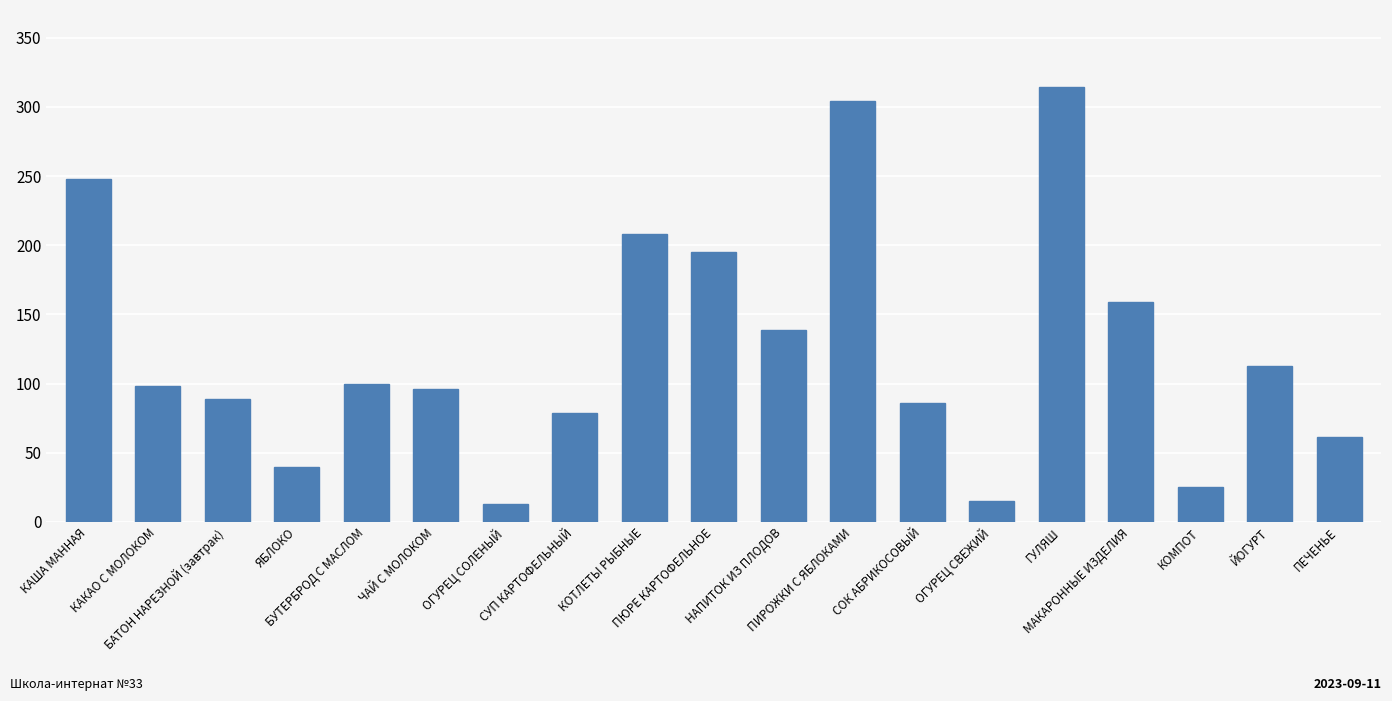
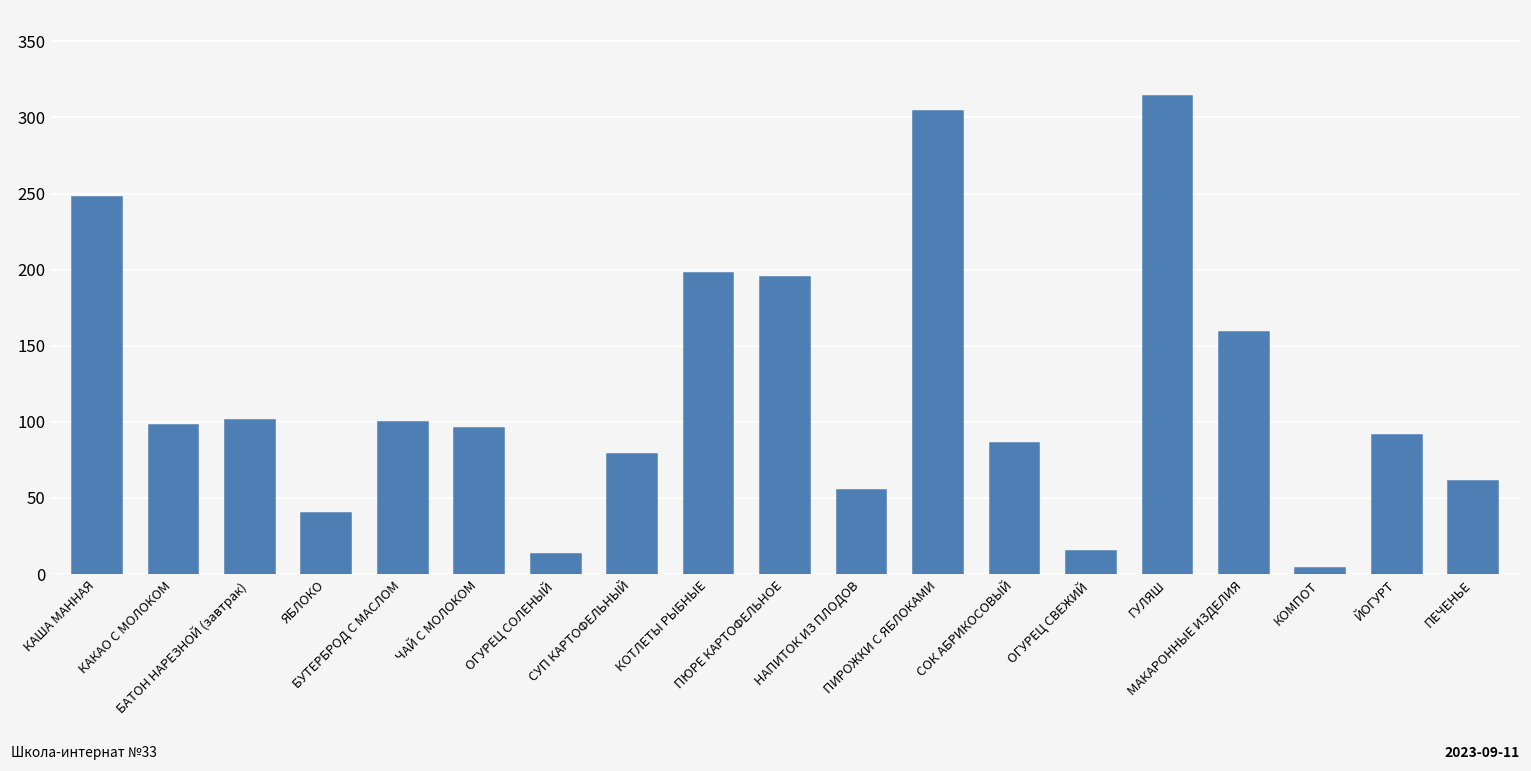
  {
    "КАША МАННАЯ": 248,
    "КАКАО С МОЛОКОМ": 98,
-   "БАТОН НАРЕЗНОЙ (завтрак)": 89,
+   "БАТОН НАРЕЗНОЙ (завтрак)": 101,
    "ЯБЛОКО": 40,
    "БУТЕРБРОД С МАСЛОМ": 100,
    "ЧАЙ С МОЛОКОМ": 96,
    "ОГУРЕЦ СОЛЕНЫЙ": 13,
    "СУП КАРТОФЕЛЬНЫЙ": 79,
-   "КОТЛЕТЫ РЫБНЫЕ": 208,
+   "КОТЛЕТЫ РЫБНЫЕ": 198,
    "ПЮРЕ КАРТОФЕЛЬНОЕ": 195,
-   "НАПИТОК ИЗ ПЛОДОВ": 139,
+   "НАПИТОК ИЗ ПЛОДОВ": 55,
    "ПИРОЖКИ С ЯБЛОКАМИ": 304,
    "СОК АБРИКОСОВЫЙ": 86,
    "ОГУРЕЦ СВЕЖИЙ": 15,
    "ГУЛЯШ": 314,
    "МАКАРОННЫЕ ИЗДЕЛИЯ": 159,
-   "КОМПОТ": 25,
-   "ЙОГУРТ": 113,
+   "КОМПОТ": 4,
+   "ЙОГУРТ": 91,
    "ПЕЧЕНЬЕ": 61
  }
